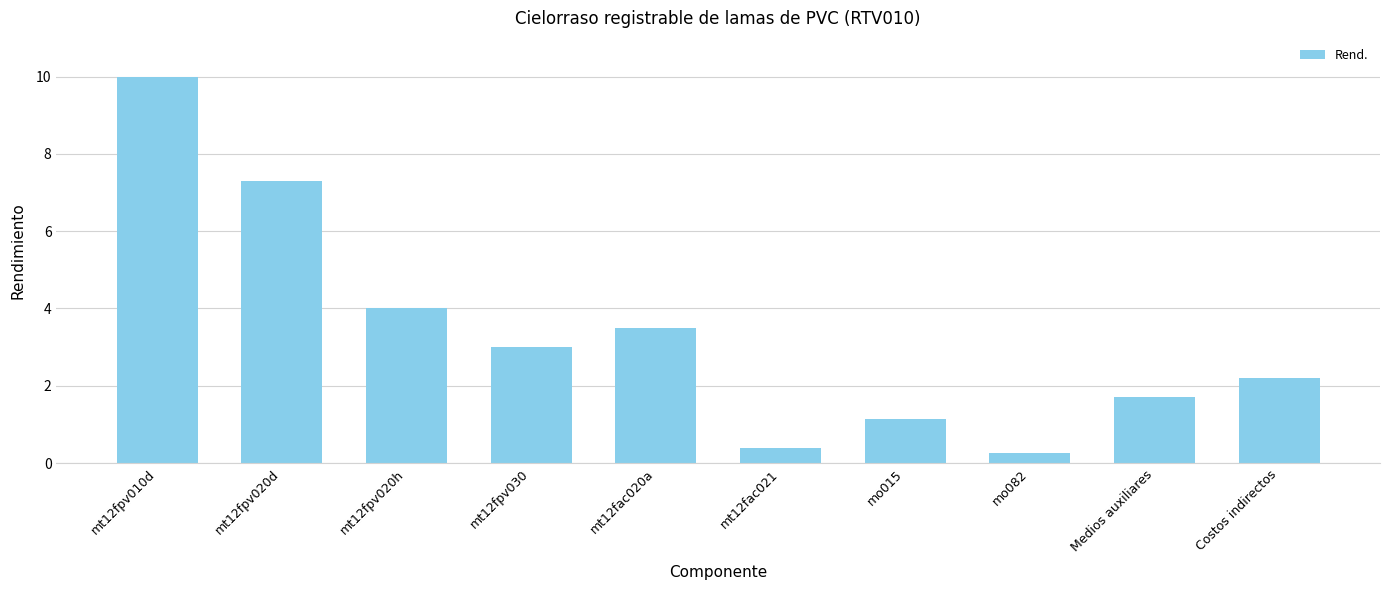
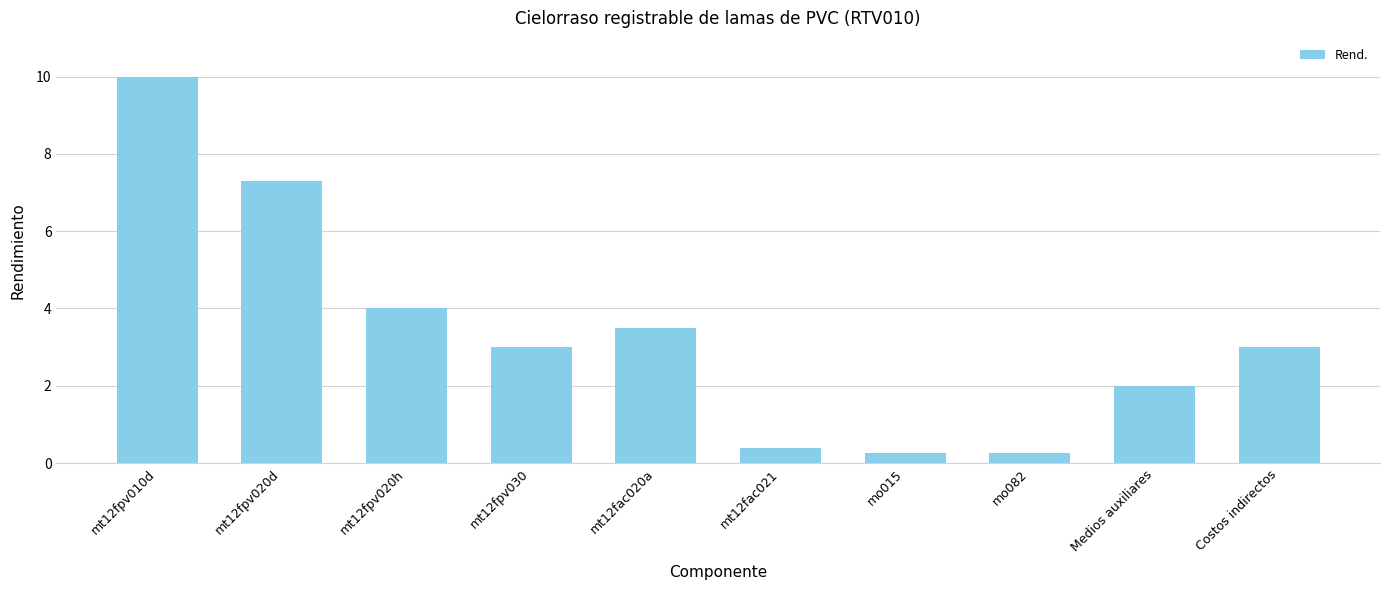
  {
    "mt12fpv010d": 10.0,
    "mt12fpv020d": 7.3,
    "mt12fpv020h": 4.0,
    "mt12fpv030": 3.0,
    "mt12fac020a": 3.5,
    "mt12fac021": 0.4,
-   "mo015": 1.1,
+   "mo015": 0.3,
    "mo082": 0.3,
-   "Medios auxiliares": 1.7,
-   "Costos indirectos": 2.2
+   "Medios auxiliares": 2.0,
+   "Costos indirectos": 3.0
  }
